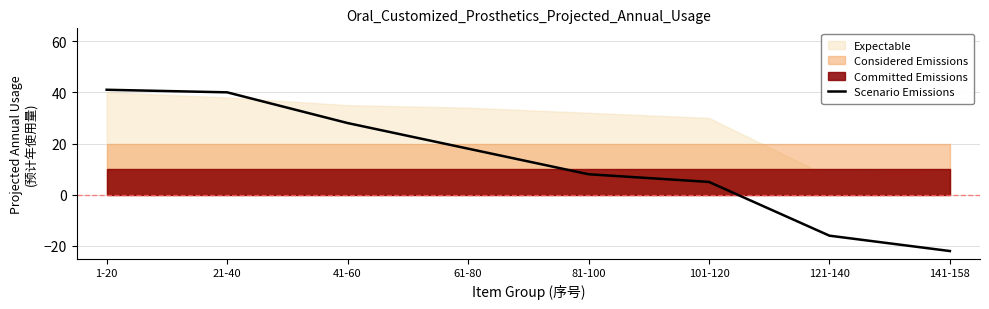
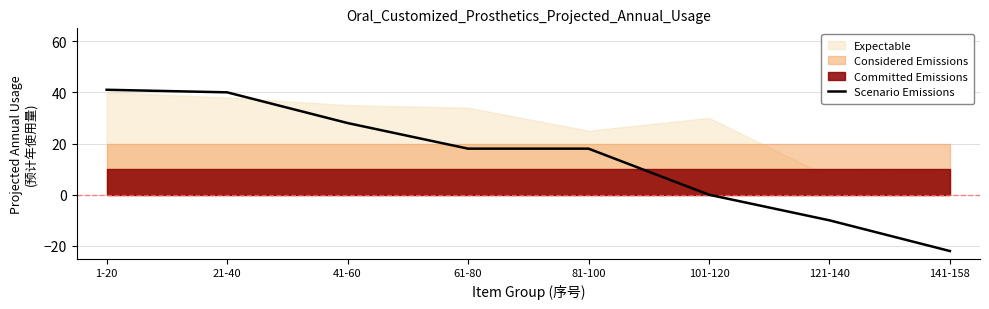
  {
    "Expectable": {
      "21-40": 38,
      "41-60": 35,
      "61-80": 34,
-     "81-100": 32,
+     "81-100": 25,
      "101-120": 30,
      "121-140": 7
    },
    "Considered Emissions": {
      "1-20": 20,
      "21-40": 20,
      "41-60": 20,
      "61-80": 20,
      "81-100": 20,
      "101-120": 20,
      "121-140": 20,
      "141-158": 20
    },
    "Scenario Emissions": {
      "21-40": 40,
      "41-60": 28,
      "61-80": 18,
-     "81-100": 8,
-     "101-120": 5,
-     "121-140": -16,
+     "81-100": 18,
+     "101-120": 0,
+     "121-140": -10,
      "141-158": -22
    },
    "Committed Emissions": {
      "1-20": 10,
      "21-40": 10,
      "41-60": 10,
      "61-80": 10,
      "81-100": 10,
      "101-120": 10,
      "121-140": 10
    }
  }
